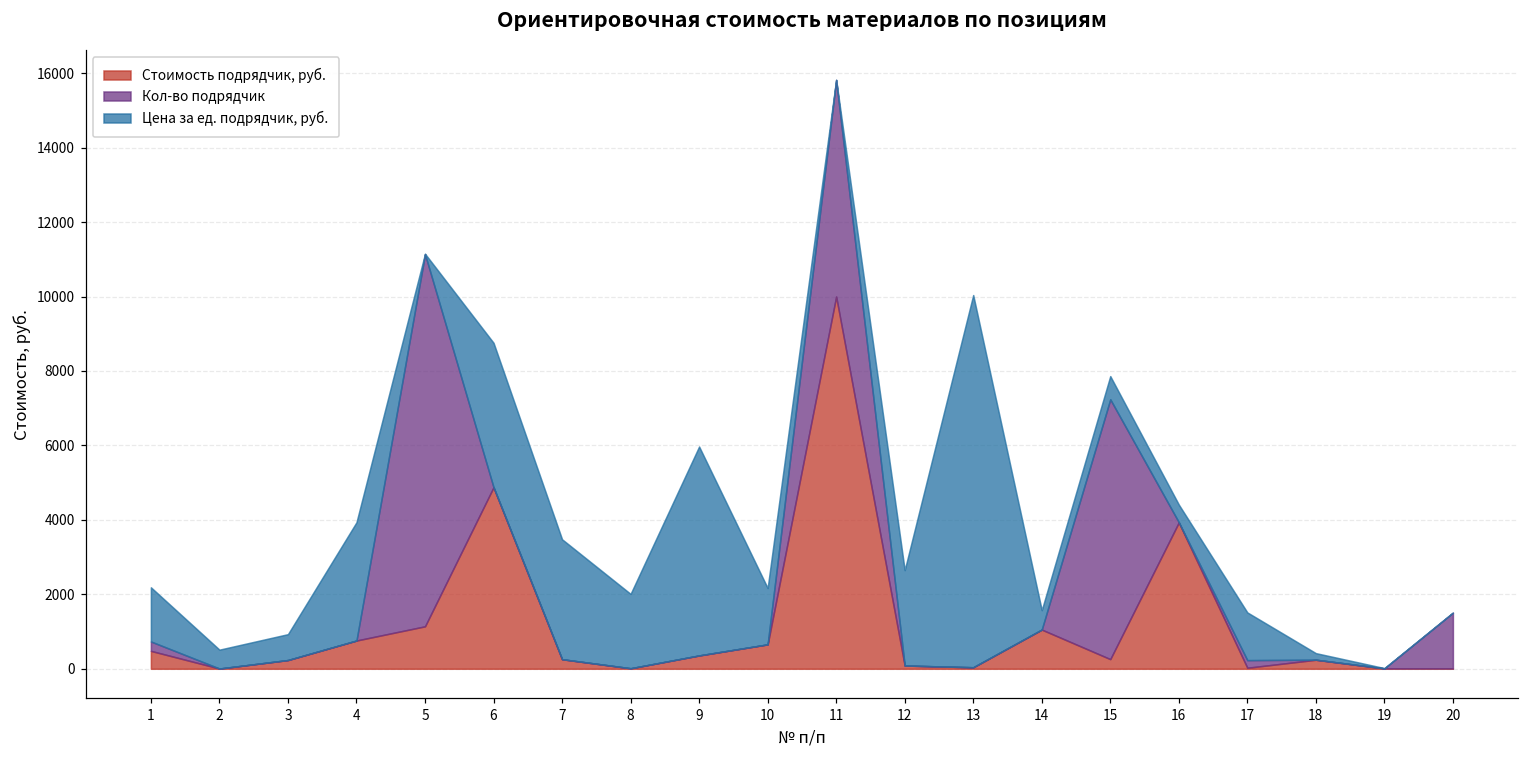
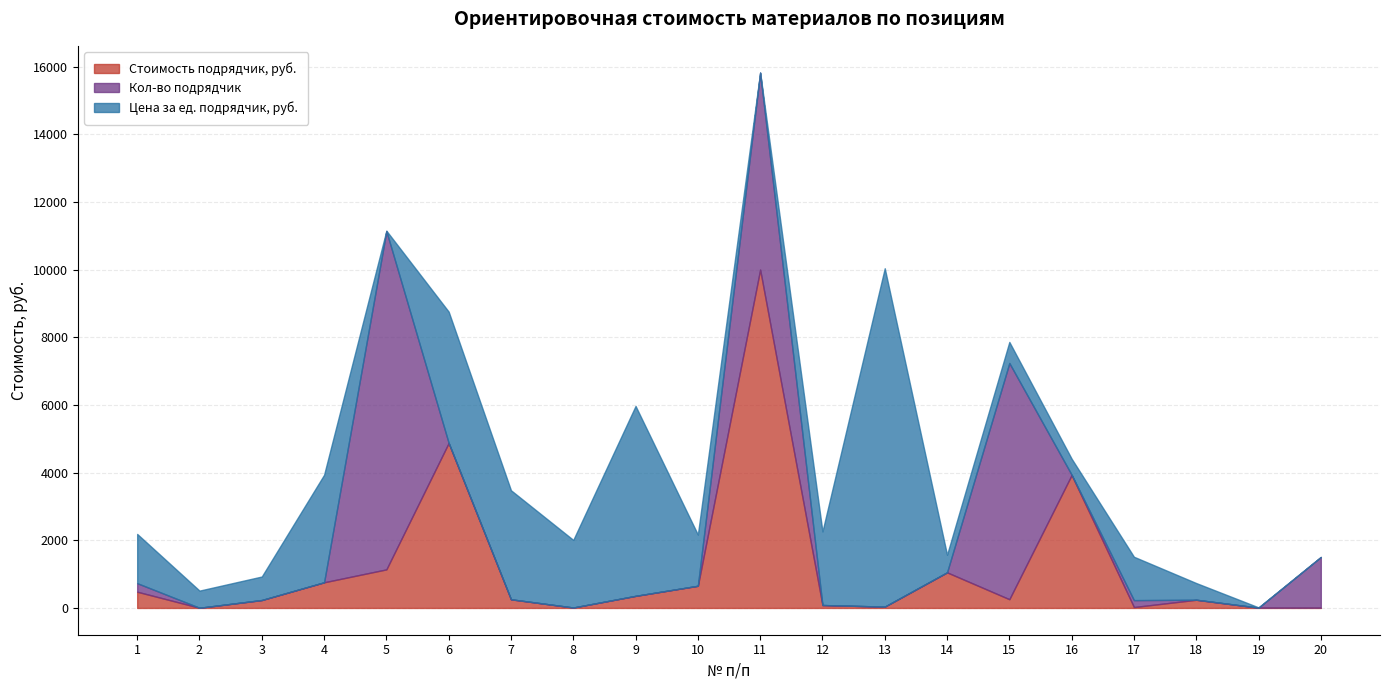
  {
    "Стоимость подрядчик, руб.": {
      "1": 500,
      "5": 1100,
      "11": 10000,
      "15": 300,
      "17": 0,
      "20": 0
    },
    "Кол-во подрядчик": {
      "1": 300,
      "15": 7000,
      "17": 200
    },
    "Цена за ед. подрядчик, руб.": {
      "1": 1500,
      "2": 500,
      "3": 700,
      "4": 3200,
      "6": 3900,
      "7": 3200,
      "8": 2000,
      "9": 5600,
      "10": 1500,
-     "12": 2600,
+     "12": 2200,
      "13": 10000,
      "14": 500,
      "15": 600,
      "16": 500,
      "17": 1300,
-     "18": 200
+     "18": 500
    }
  }
